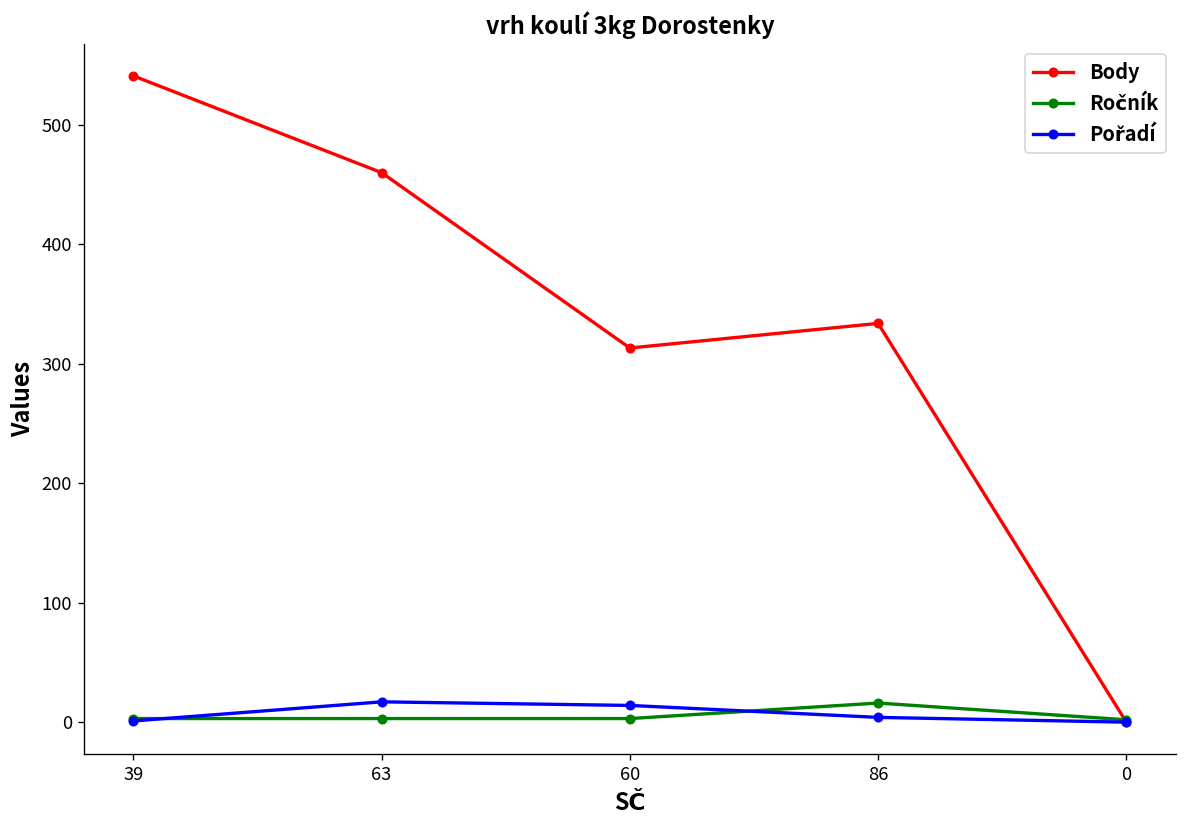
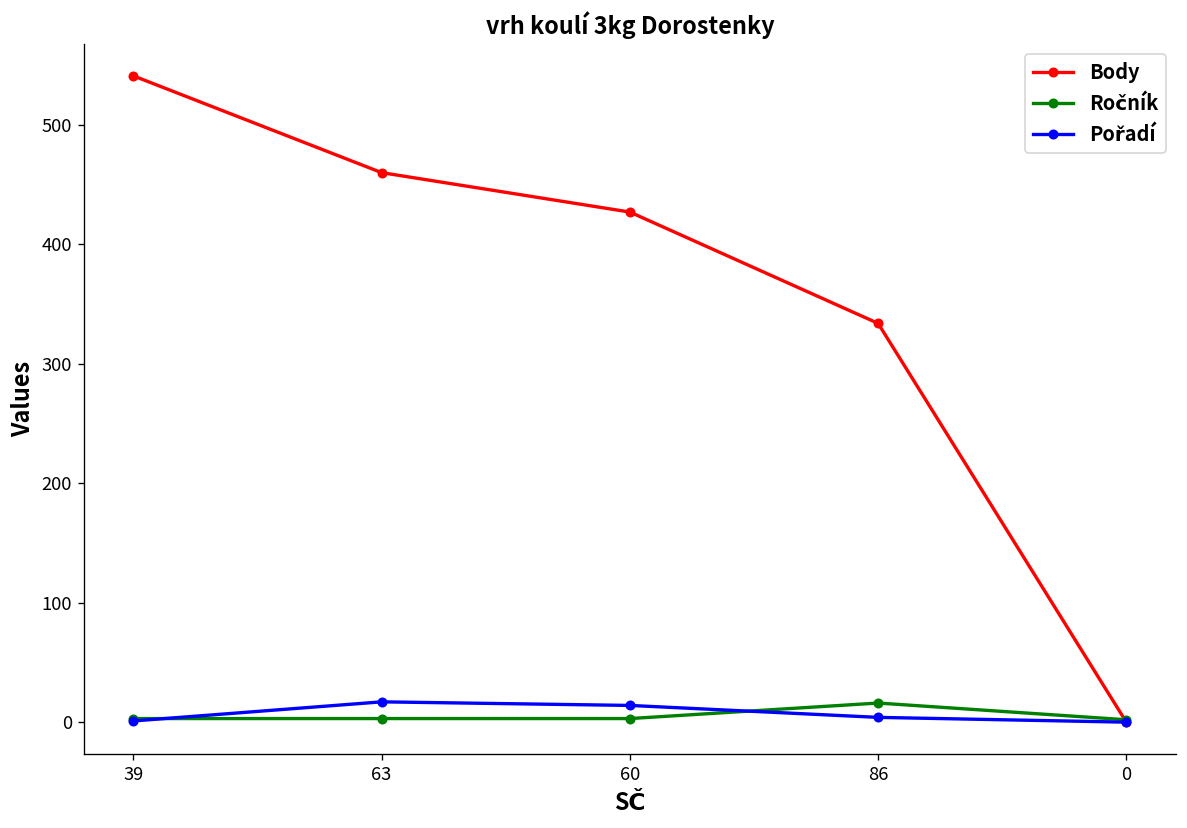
  {
    "Body": {
      "39": 540,
      "63": 460,
-     "60": 310,
+     "60": 430,
      "86": 330
    },
    "Ročník": {
      "63": 0,
      "60": 0,
      "86": 20
    },
    "Pořadí": {
      "63": 20,
      "60": 10,
      "86": 0
    }
  }
